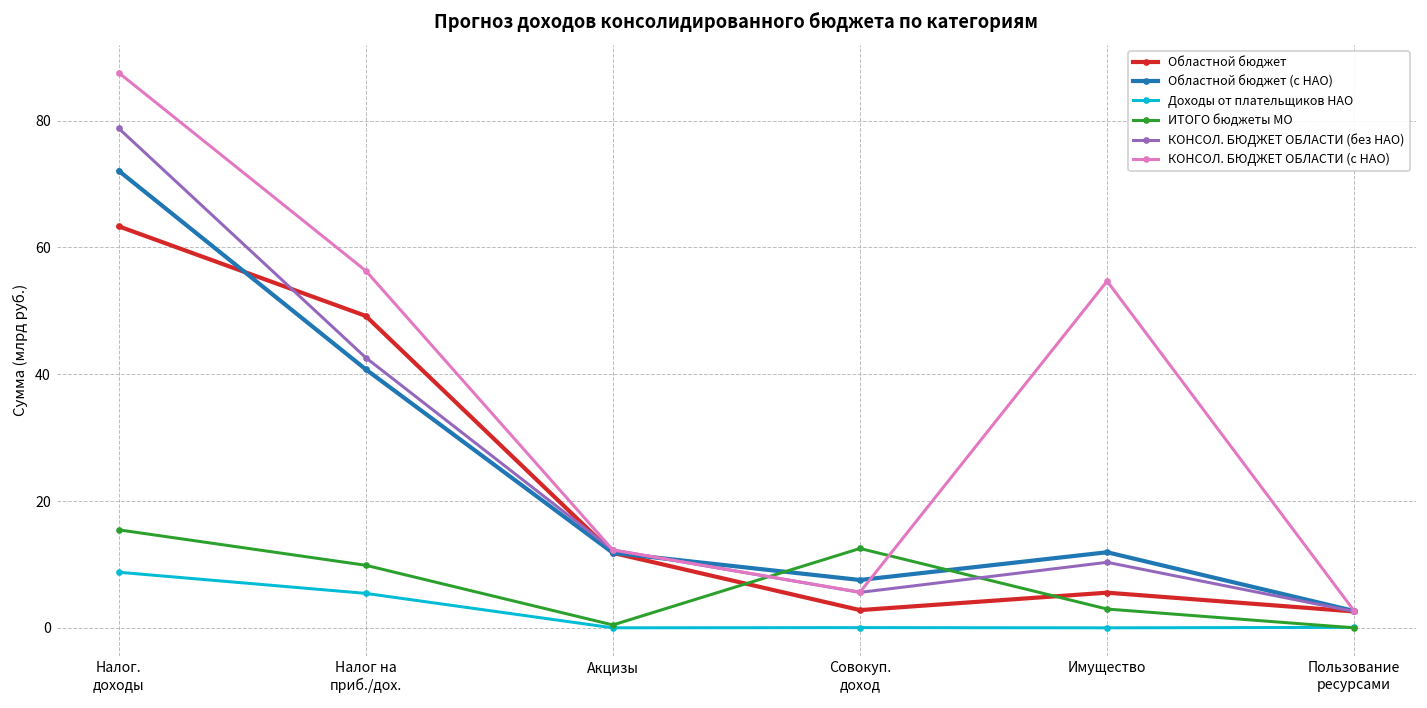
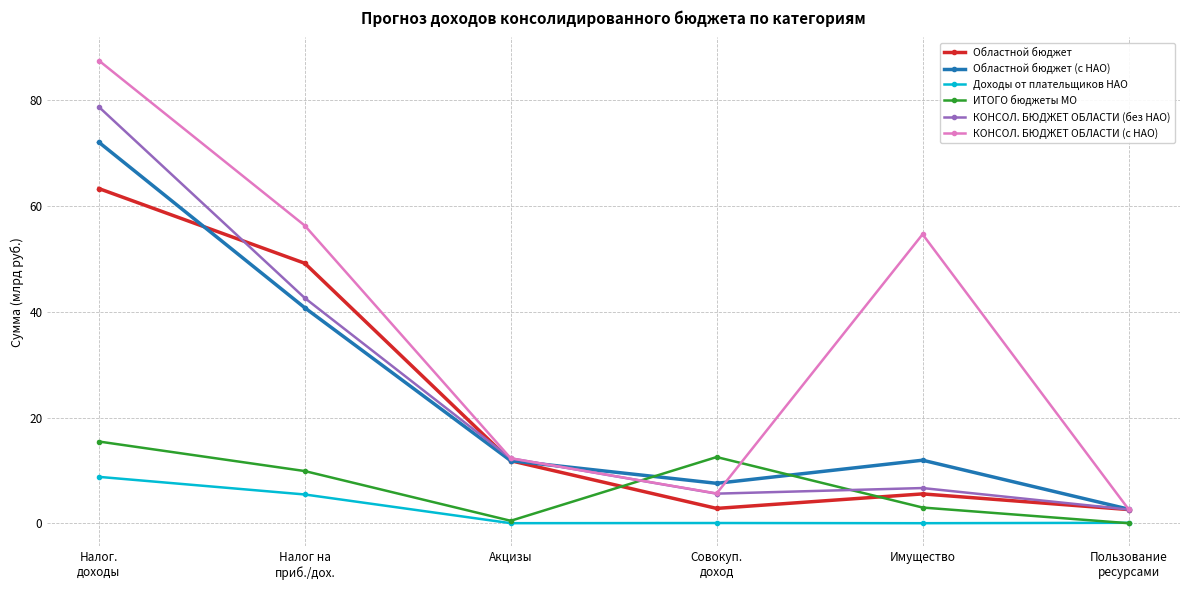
  {
    "Областной бюджет": {
      "Налог. доходы": 63,
      "Налог на приб./дох.": 49,
      "Совокуп. доход": 3,
      "Имущество": 6
    },
    "Областной бюджет (с НАО)": {
      "Налог. доходы": 72,
      "Налог на приб./дох.": 41,
      "Совокуп. доход": 8,
      "Имущество": 12
    },
    "Доходы от плательщиков НАО": {
      "Налог. доходы": 9,
      "Налог на приб./дох.": 5,
      "Совокуп. доход": 0,
      "Имущество": 0
    },
    "ИТОГО бюджеты МО": {
      "Налог. доходы": 15,
      "Налог на приб./дох.": 10,
      "Совокуп. доход": 13,
      "Имущество": 3
    },
    "КОНСОЛ. БЮДЖЕТ ОБЛАСТИ (без НАО)": {
      "Налог. доходы": 79,
      "Налог на приб./дох.": 43,
-     "Имущество": 10
+     "Имущество": 7
    },
    "КОНСОЛ. БЮДЖЕТ ОБЛАСТИ (с НАО)": {
      "Налог. доходы": 88,
      "Налог на приб./дох.": 56,
      "Имущество": 55
    }
  }
